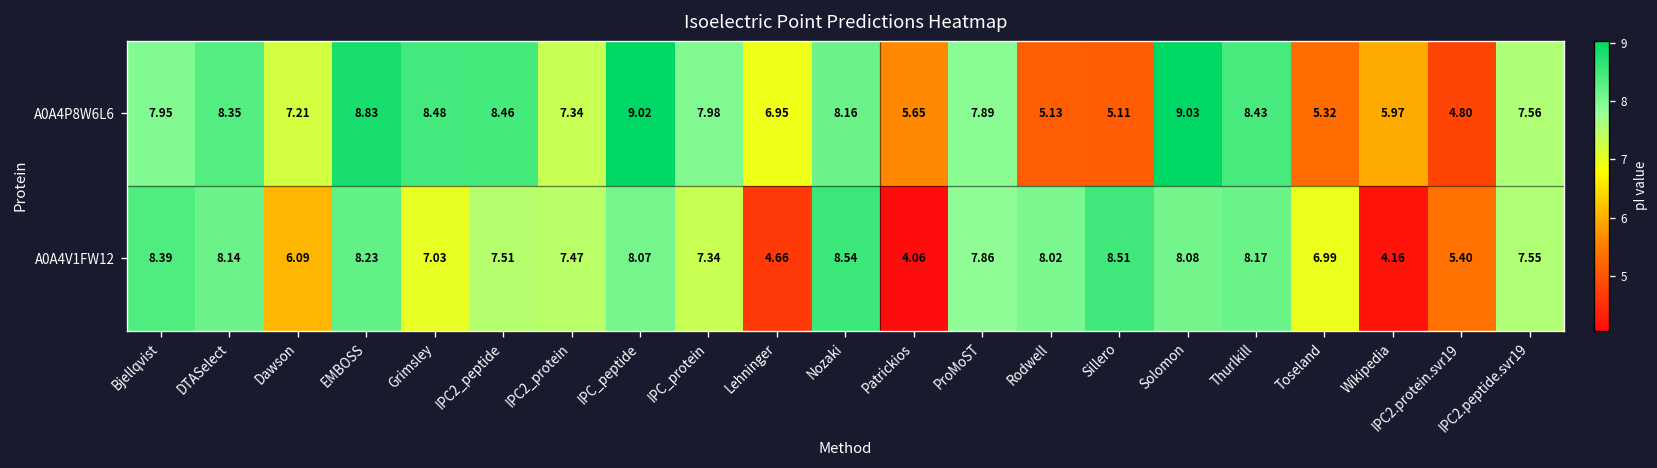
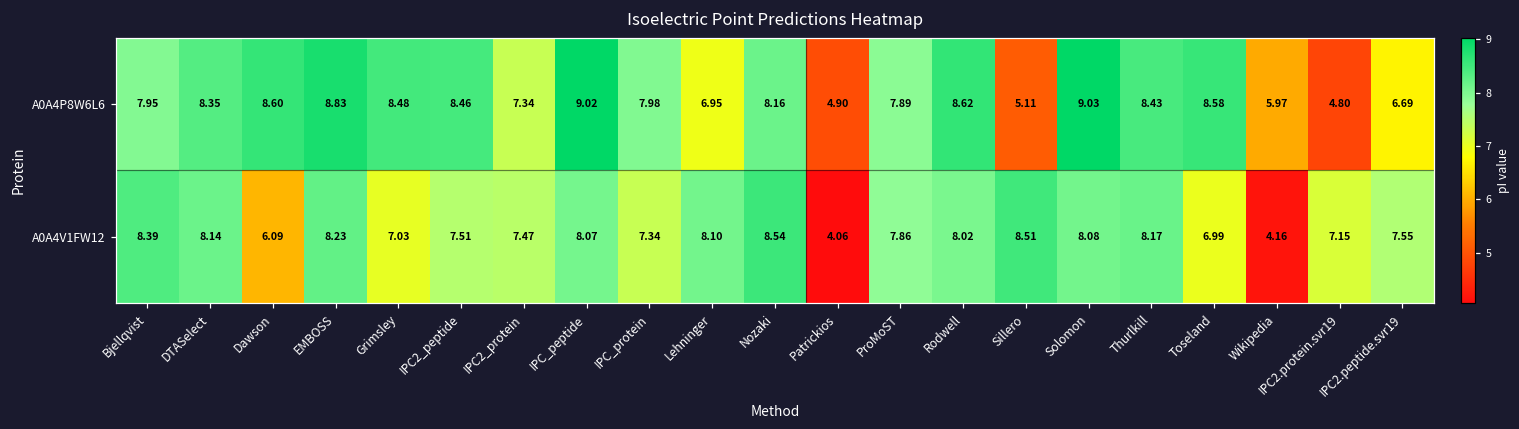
  {
    "A0A4P8W6L6": {
      "Bjellqvist": 7.95,
      "DTASelect": 8.35,
-     "Dawson": 7.21,
+     "Dawson": 8.60,
      "EMBOSS": 8.83,
      "Grimsley": 8.48,
      "IPC2_peptide": 8.46,
      "IPC2_protein": 7.34,
      "IPC_peptide": 9.02,
      "IPC_protein": 7.98,
      "Lehninger": 6.95,
      "Nozaki": 8.16,
-     "Patrickios": 5.65,
+     "Patrickios": 4.90,
      "ProMoST": 7.89,
-     "Rodwell": 5.13,
+     "Rodwell": 8.62,
      "Sillero": 5.11,
      "Solomon": 9.03,
      "Thurlkill": 8.43,
-     "Toseland": 5.32,
+     "Toseland": 8.58,
      "Wikipedia": 5.97,
      "IPC2.protein.svr19": 4.80,
-     "IPC2.peptide.svr19": 7.56
+     "IPC2.peptide.svr19": 6.69
    },
    "A0A4V1FW12": {
      "Bjellqvist": 8.39,
      "DTASelect": 8.14,
      "Dawson": 6.09,
      "EMBOSS": 8.23,
      "Grimsley": 7.03,
      "IPC2_peptide": 7.51,
      "IPC2_protein": 7.47,
      "IPC_peptide": 8.07,
      "IPC_protein": 7.34,
-     "Lehninger": 4.66,
+     "Lehninger": 8.10,
      "Nozaki": 8.54,
      "Patrickios": 4.06,
      "ProMoST": 7.86,
      "Rodwell": 8.02,
      "Sillero": 8.51,
      "Solomon": 8.08,
      "Thurlkill": 8.17,
      "Toseland": 6.99,
      "Wikipedia": 4.16,
-     "IPC2.protein.svr19": 5.40,
+     "IPC2.protein.svr19": 7.15,
      "IPC2.peptide.svr19": 7.55
    }
  }
